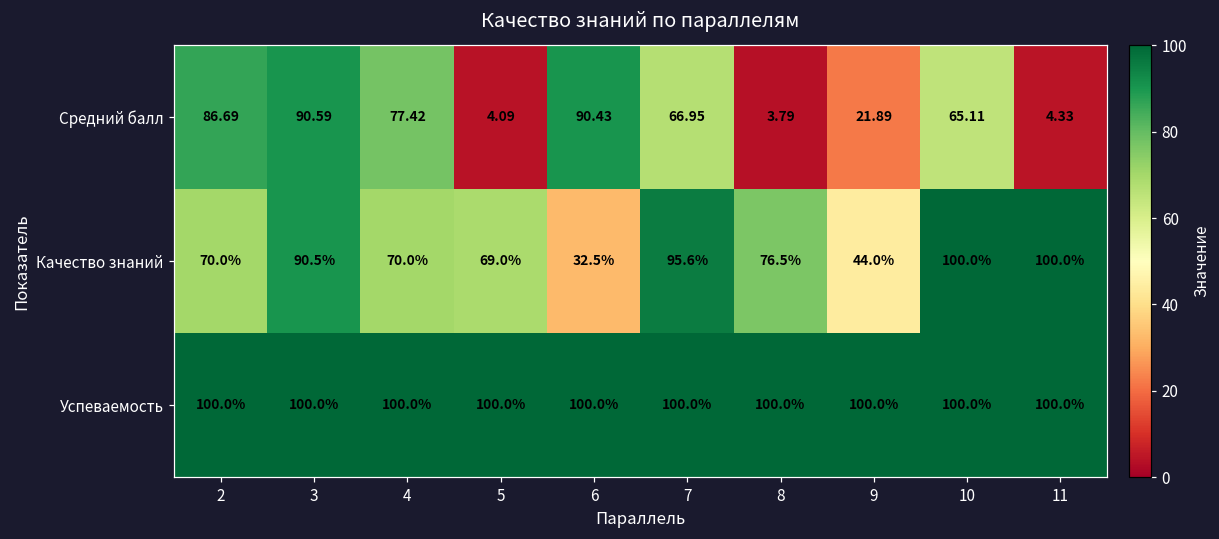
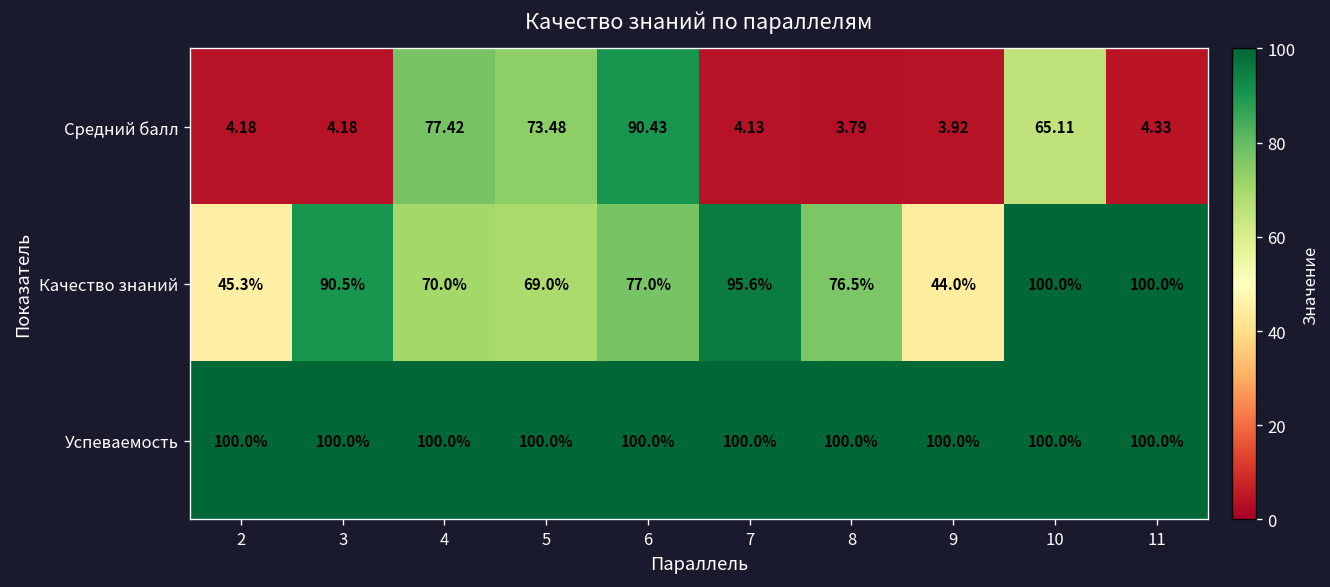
  {
    "Средний балл": {
-     "2": "86.69",
-     "3": "90.59",
+     "2": "4.18",
+     "3": "4.18",
      "4": "77.42",
-     "5": "4.09",
+     "5": "73.48",
      "6": "90.43",
-     "7": "66.95",
+     "7": "4.13",
      "8": "3.79",
-     "9": "21.89",
+     "9": "3.92",
      "10": "65.11",
      "11": "4.33"
    },
    "Качество знаний": {
-     "2": "70.0%",
+     "2": "45.3%",
      "3": "90.5%",
      "4": "70.0%",
      "5": "69.0%",
-     "6": "32.5%",
+     "6": "77.0%",
      "7": "95.6%",
      "8": "76.5%",
      "9": "44.0%",
      "10": "100.0%",
      "11": "100.0%"
    },
    "Успеваемость": {
      "2": "100.0%",
      "3": "100.0%",
      "4": "100.0%",
      "5": "100.0%",
      "6": "100.0%",
      "7": "100.0%",
      "8": "100.0%",
      "9": "100.0%",
      "10": "100.0%",
      "11": "100.0%"
    }
  }
